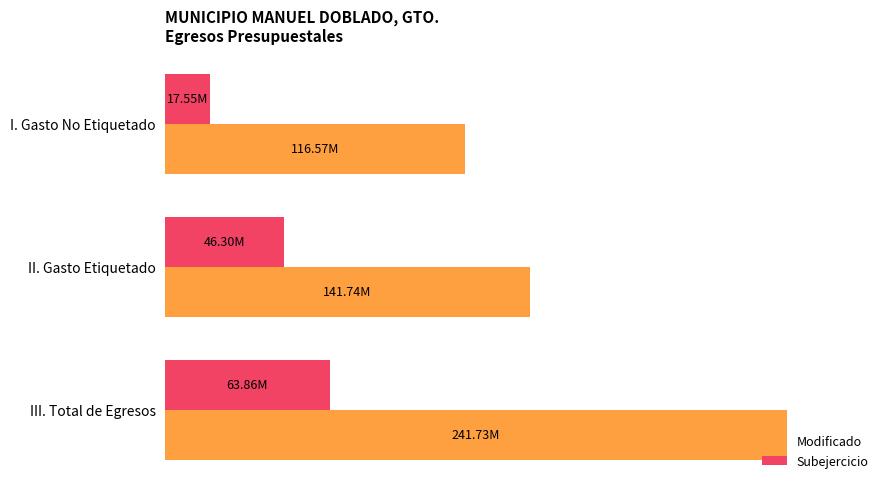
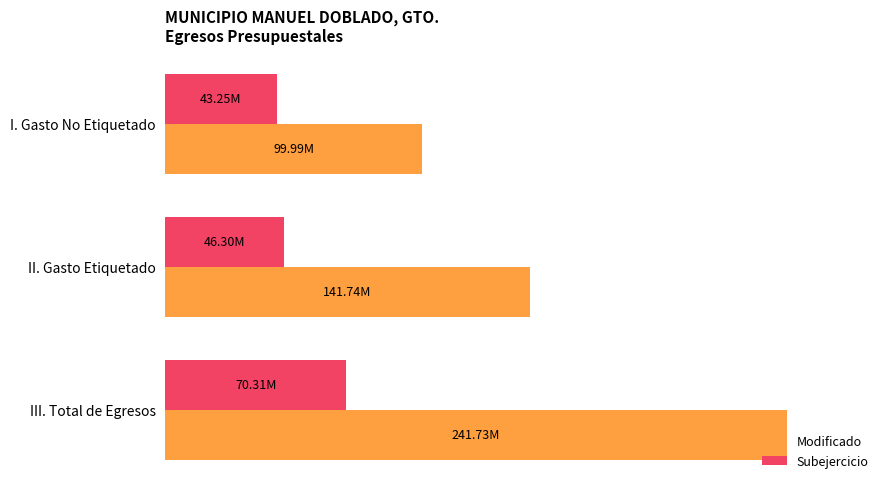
  {
    "Modificado": {
-     "I. Gasto No Etiquetado": "116.57M",
+     "I. Gasto No Etiquetado": "99.99M",
      "II. Gasto Etiquetado": "141.74M",
      "III. Total de Egresos": "241.73M"
    },
    "Subejercicio": {
-     "I. Gasto No Etiquetado": "17.55M",
+     "I. Gasto No Etiquetado": "43.25M",
      "II. Gasto Etiquetado": "46.30M",
-     "III. Total de Egresos": "63.86M"
+     "III. Total de Egresos": "70.31M"
    }
  }
